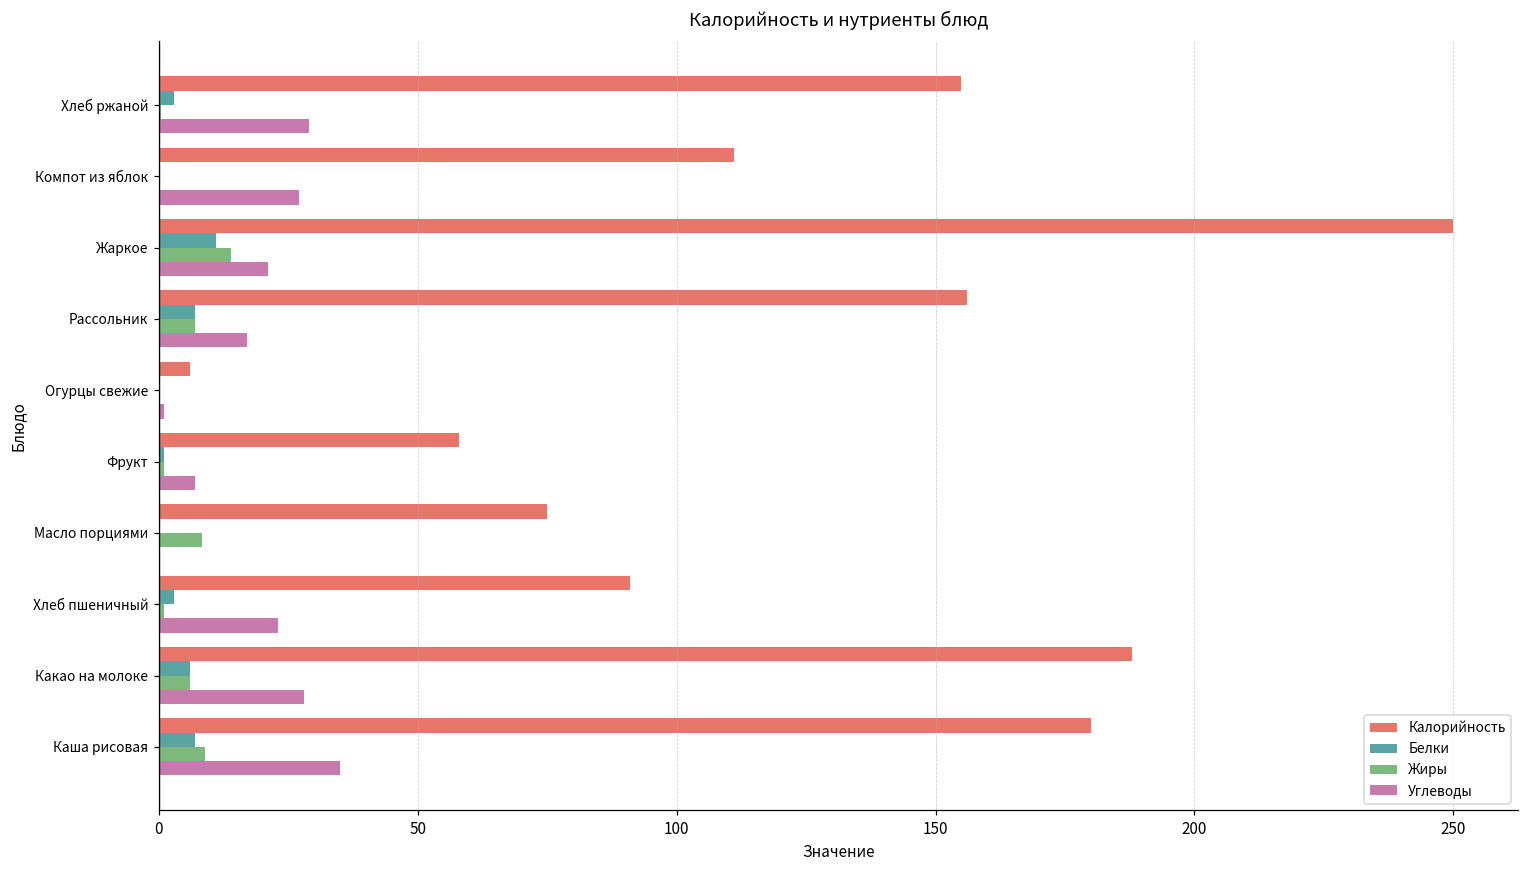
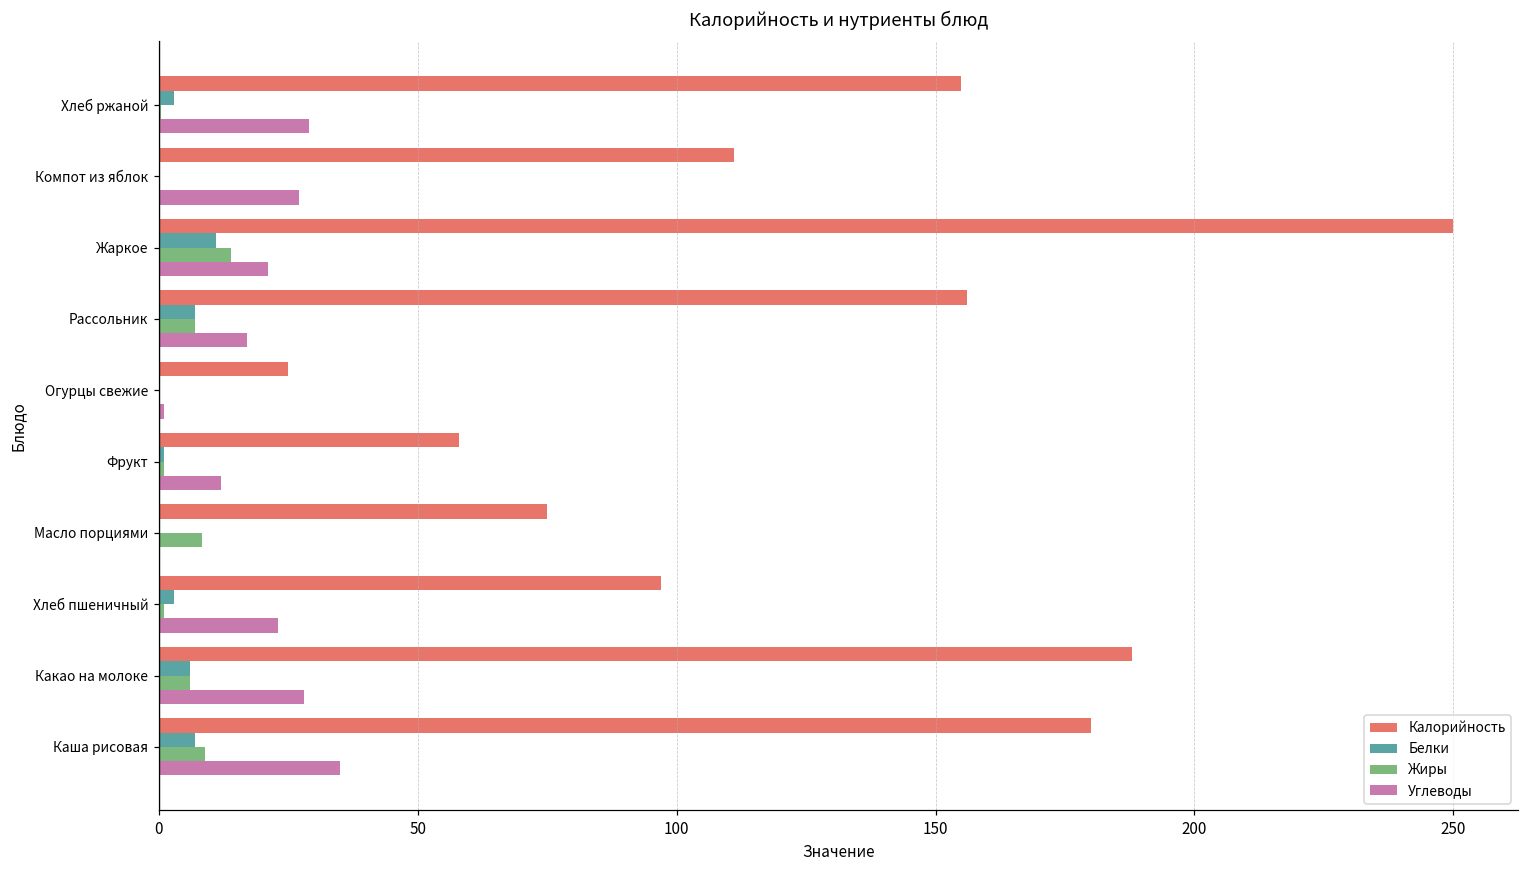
  {
    "Калорийность": {
      "Хлеб ржаной": 155,
      "Компот из яблок": 111,
      "Жаркое": 250,
      "Рассольник": 156,
-     "Огурцы свежие": 6,
+     "Огурцы свежие": 25,
      "Фрукт": 58,
      "Масло порциями": 75,
-     "Хлеб пшеничный": 91,
+     "Хлеб пшеничный": 97,
      "Какао на молоке": 188,
      "Каша рисовая": 180
    },
    "Углеводы": {
      "Хлеб ржаной": 29,
      "Компот из яблок": 27,
      "Жаркое": 21,
      "Рассольник": 17,
      "Огурцы свежие": 1,
-     "Фрукт": 7,
+     "Фрукт": 12,
      "Хлеб пшеничный": 23,
      "Какао на молоке": 28,
      "Каша рисовая": 35
    }
  }
